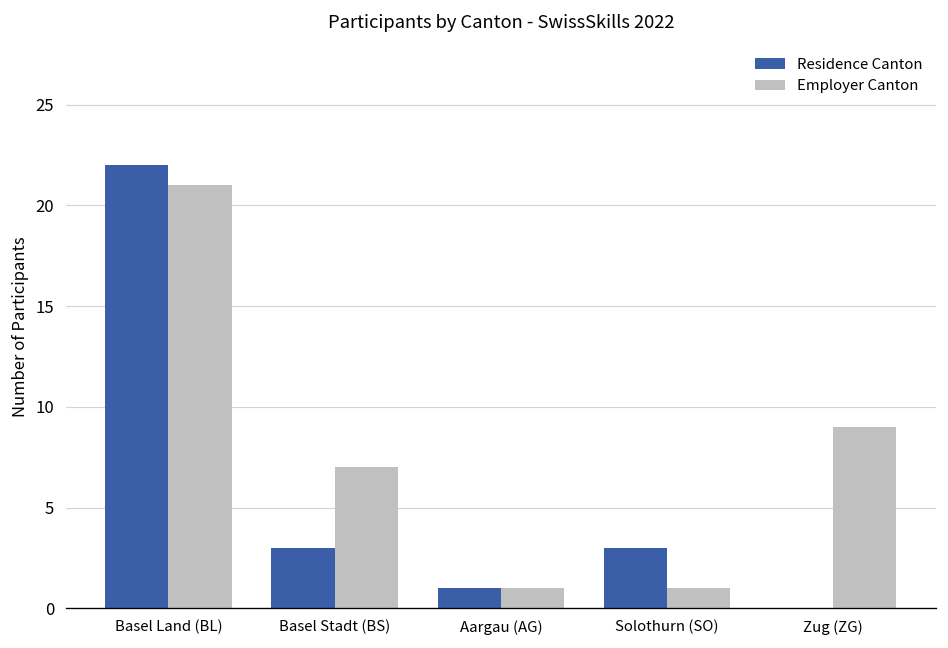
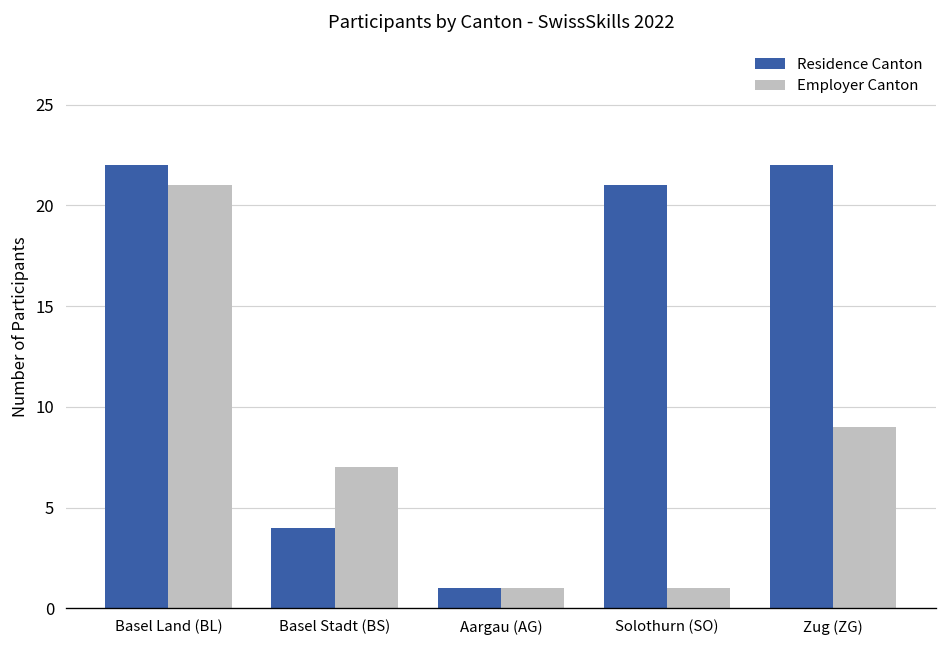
  {
    "Residence Canton": {
      "Basel Land (BL)": 22,
-     "Basel Stadt (BS)": 3,
+     "Basel Stadt (BS)": 4,
      "Aargau (AG)": 1,
-     "Solothurn (SO)": 3,
-     "Zug (ZG)": 0
+     "Solothurn (SO)": 21,
+     "Zug (ZG)": 22
    },
    "Employer Canton": {
      "Basel Land (BL)": 21,
      "Basel Stadt (BS)": 7,
      "Aargau (AG)": 1,
      "Solothurn (SO)": 1,
      "Zug (ZG)": 9
    }
  }
